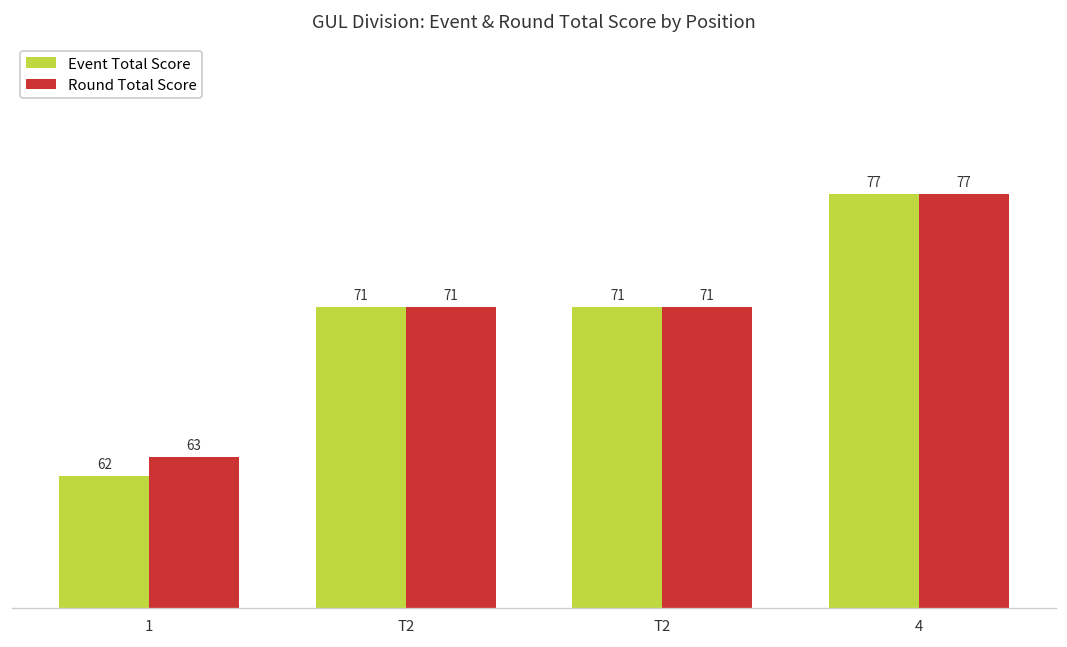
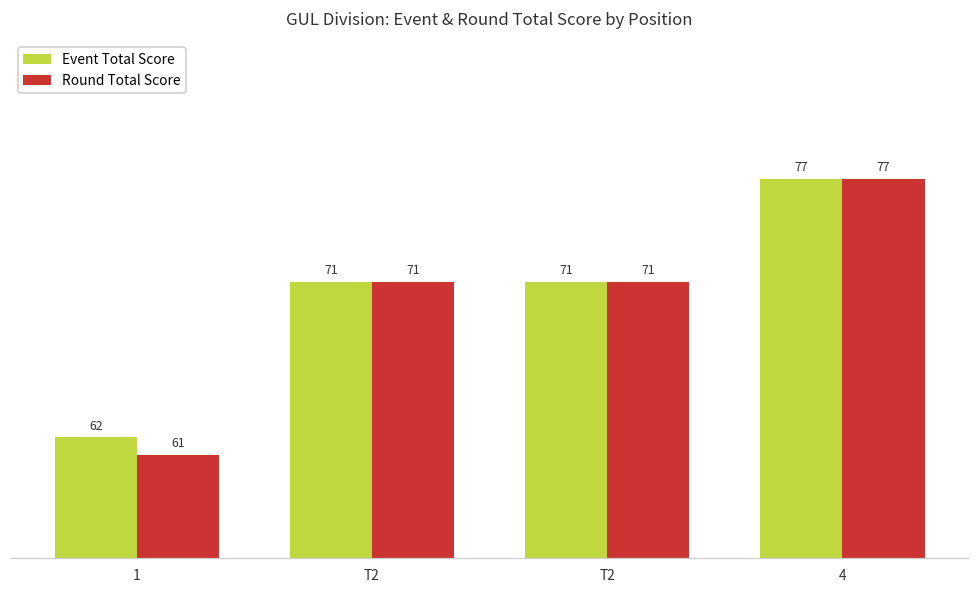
  {
    "Event Total Score": {
      "1": 62,
      "4": 77
    },
    "Round Total Score": {
-     "1": 63,
+     "1": 61,
      "4": 77
    }
  }
